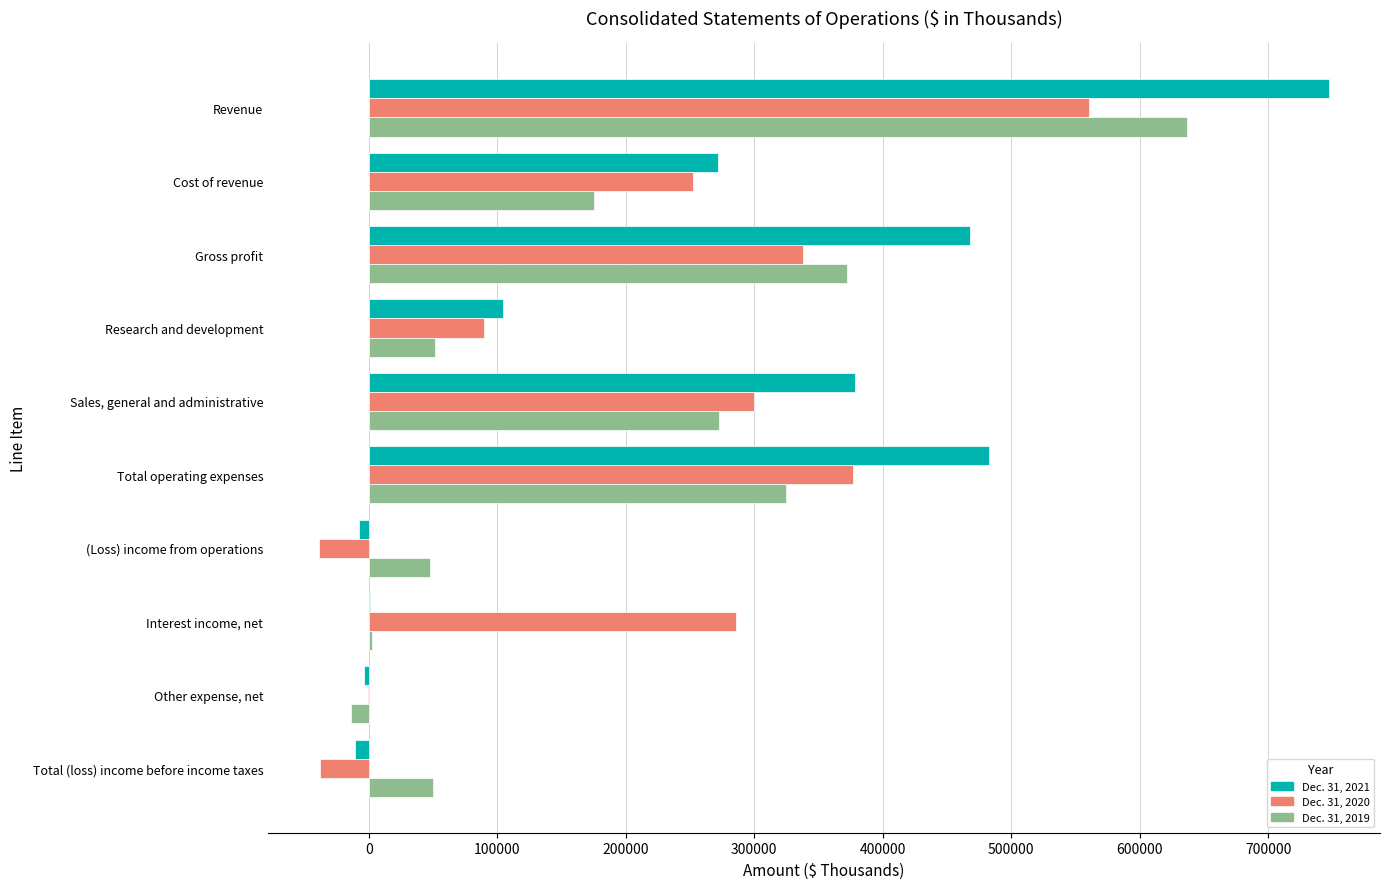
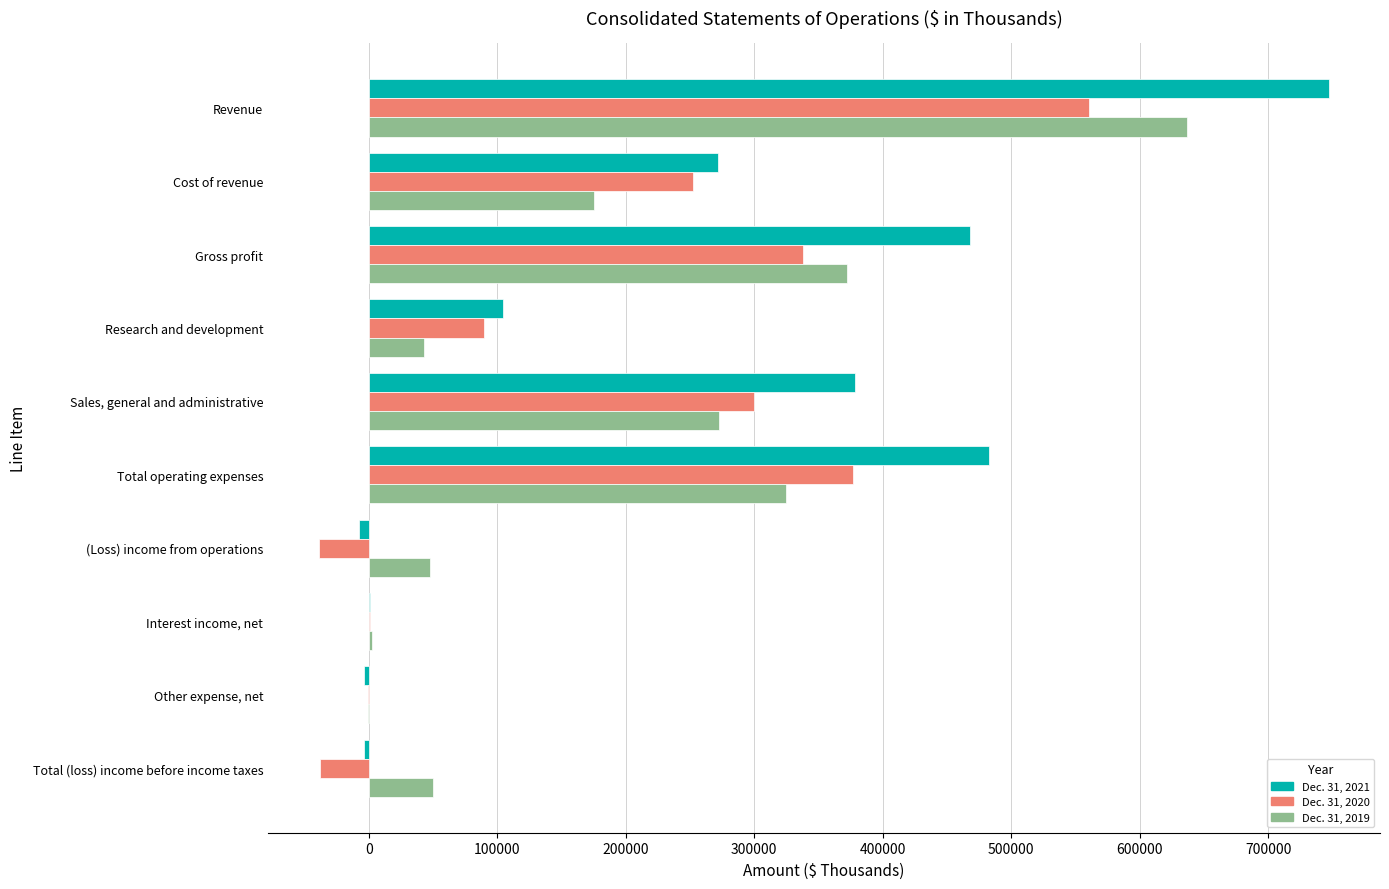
  {
    "Dec. 31, 2021": {
      "Revenue": 748000,
      "Cost of revenue": 272000,
      "Gross profit": 468000,
      "Research and development": 105000,
      "Sales, general and administrative": 378000,
      "Total operating expenses": 483000,
      "(Loss) income from operations": -8000,
      "Other expense, net": -4000,
-     "Total (loss) income before income taxes": -11000
+     "Total (loss) income before income taxes": -4000
    },
    "Dec. 31, 2020": {
      "Revenue": 560000,
      "Cost of revenue": 252000,
      "Gross profit": 338000,
      "Research and development": 90000,
      "Sales, general and administrative": 300000,
      "Total operating expenses": 377000,
      "(Loss) income from operations": -39000,
-     "Interest income, net": 286000,
+     "Interest income, net": 1000,
      "Total (loss) income before income taxes": -38000
    },
    "Dec. 31, 2019": {
      "Revenue": 637000,
      "Cost of revenue": 175000,
      "Gross profit": 372000,
-     "Research and development": 52000,
+     "Research and development": 43000,
      "Sales, general and administrative": 273000,
      "Total operating expenses": 324000,
      "(Loss) income from operations": 48000,
      "Interest income, net": 3000,
-     "Other expense, net": -14000,
+     "Other expense, net": 0,
      "Total (loss) income before income taxes": 50000
    }
  }
